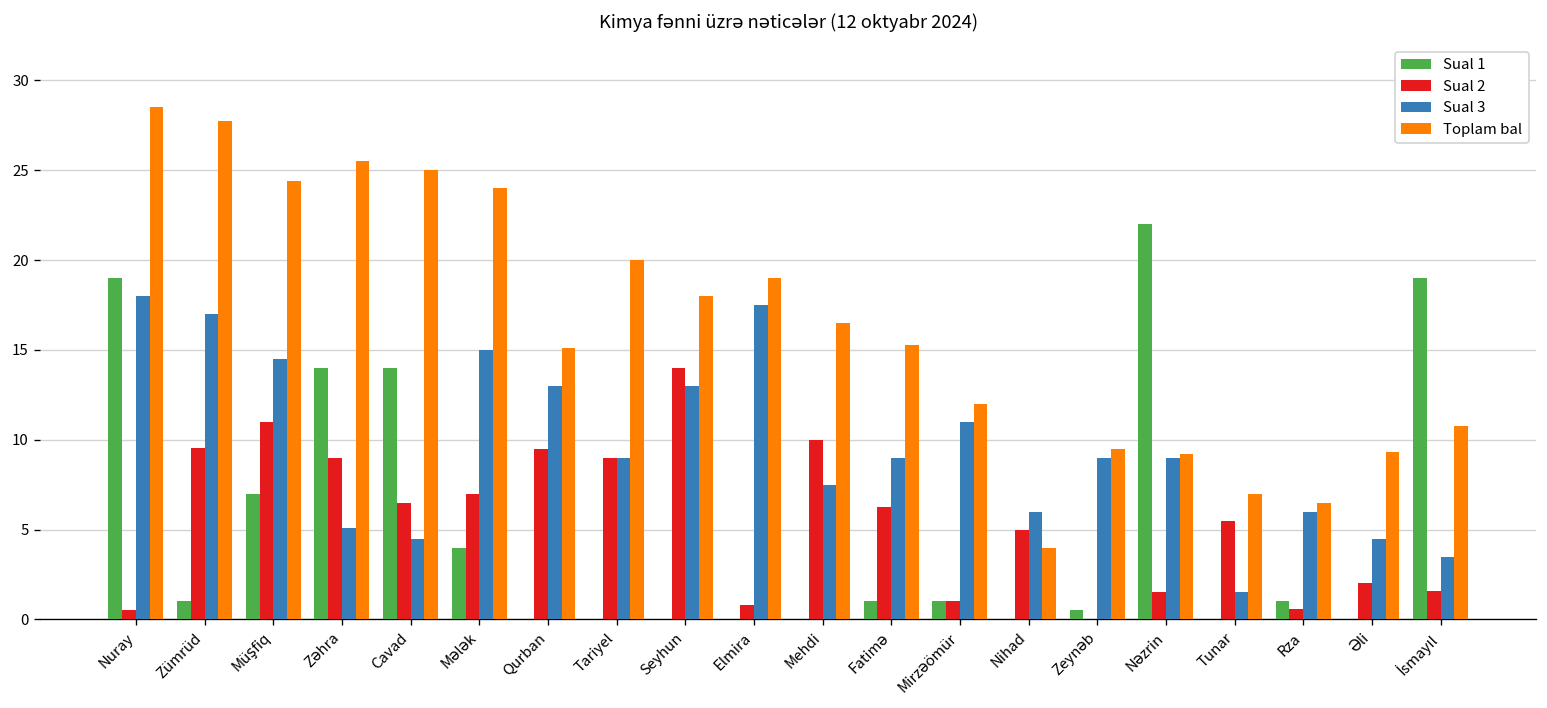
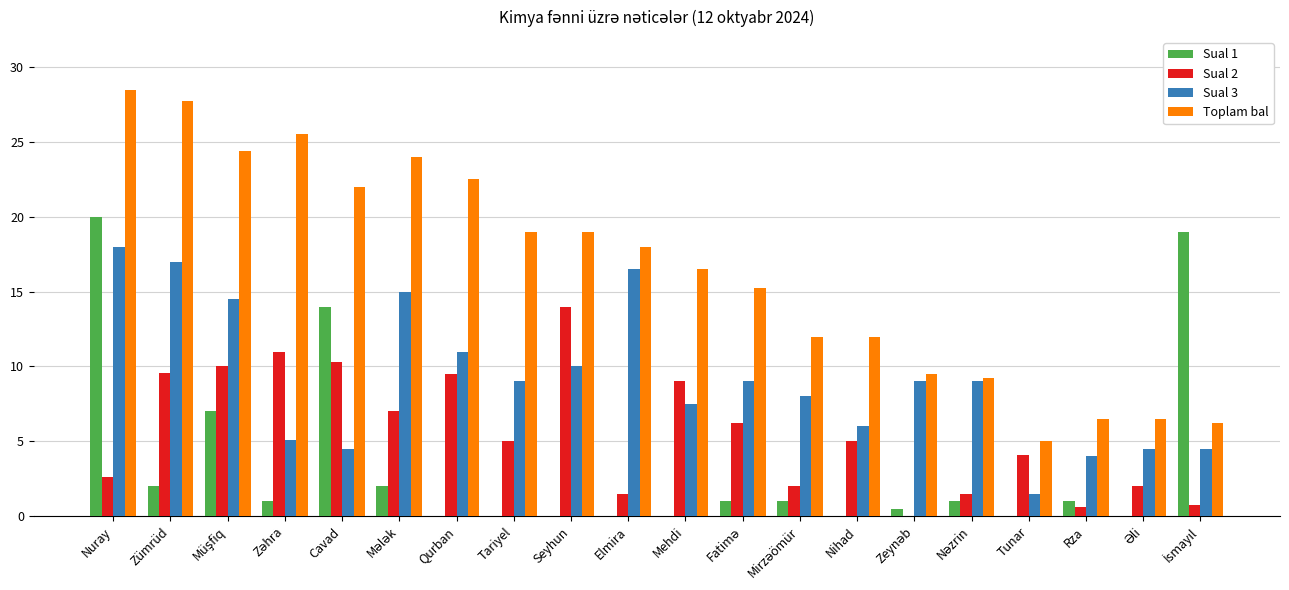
  {
    "Sual 1": {
-     "Nuray": 19,
-     "Zümrüd": 1,
+     "Nuray": 20,
+     "Zümrüd": 2,
      "Müşfiq": 7,
-     "Zəhra": 14,
+     "Zəhra": 1,
      "Cavad": 14,
-     "Mələk": 4,
+     "Mələk": 2,
      "Qurban": 0,
      "Tariyel": 0,
      "Seyhun": 0,
      "Elmira": 0,
      "Mehdi": 0,
      "Fatimə": 1,
      "Mirzəömür": 1,
      "Nihad": 0,
      "Zeynəb": 0.5,
-     "Nəzrin": 22,
+     "Nəzrin": 1,
      "Tunar": 0,
      "Rza": 1,
      "Əli": 0,
      "İsmayıl": 19
    },
    "Sual 2": {
-     "Nuray": 0.5,
+     "Nuray": 2.6,
      "Zümrüd": 9.5,
-     "Müşfiq": 11,
-     "Zəhra": 9,
-     "Cavad": 6.5,
+     "Müşfiq": 10,
+     "Zəhra": 11,
+     "Cavad": 10.3,
      "Mələk": 7.0,
      "Qurban": 9.5,
-     "Tariyel": 9,
+     "Tariyel": 5,
      "Seyhun": 14.0,
-     "Elmira": 0.8,
-     "Mehdi": 10,
+     "Elmira": 1.5,
+     "Mehdi": 9,
      "Fatimə": 6.3,
-     "Mirzəömür": 1,
+     "Mirzəömür": 2,
      "Nihad": 5.0,
      "Zeynəb": 0.0,
      "Nəzrin": 1.5,
-     "Tunar": 5.5,
+     "Tunar": 4.1,
      "Rza": 0.6,
      "Əli": 2.0,
-     "İsmayıl": 1.6
+     "İsmayıl": 0.8
    },
    "Sual 3": {
      "Nuray": 18.0,
      "Zümrüd": 17.0,
      "Müşfiq": 14.5,
      "Zəhra": 5.1,
      "Cavad": 4.5,
      "Mələk": 15.0,
-     "Qurban": 13,
+     "Qurban": 11,
      "Tariyel": 9.0,
-     "Seyhun": 13,
-     "Elmira": 17.5,
+     "Seyhun": 10,
+     "Elmira": 16.5,
      "Mehdi": 7.5,
      "Fatimə": 9.0,
-     "Mirzəömür": 11,
+     "Mirzəömür": 8,
      "Nihad": 6.0,
      "Zeynəb": 9.0,
      "Nəzrin": 9.0,
      "Tunar": 1.5,
-     "Rza": 6,
+     "Rza": 4,
      "Əli": 4.5,
-     "İsmayıl": 3.5
+     "İsmayıl": 4.5
    },
    "Toplam bal": {
      "Nuray": 28.5,
      "Zümrüd": 27.8,
      "Müşfiq": 24.4,
      "Zəhra": 25.5,
-     "Cavad": 25,
+     "Cavad": 22,
      "Mələk": 24.0,
-     "Qurban": 15.1,
-     "Tariyel": 20,
-     "Seyhun": 18,
-     "Elmira": 19,
+     "Qurban": 22.5,
+     "Tariyel": 19,
+     "Seyhun": 19,
+     "Elmira": 18,
      "Mehdi": 16.5,
      "Fatimə": 15.3,
      "Mirzəömür": 12.0,
-     "Nihad": 4,
+     "Nihad": 12,
      "Zeynəb": 9.5,
      "Nəzrin": 9.2,
-     "Tunar": 7,
+     "Tunar": 5,
      "Rza": 6.5,
-     "Əli": 9.3,
-     "İsmayıl": 10.8
+     "Əli": 6.5,
+     "İsmayıl": 6.3
    }
  }
